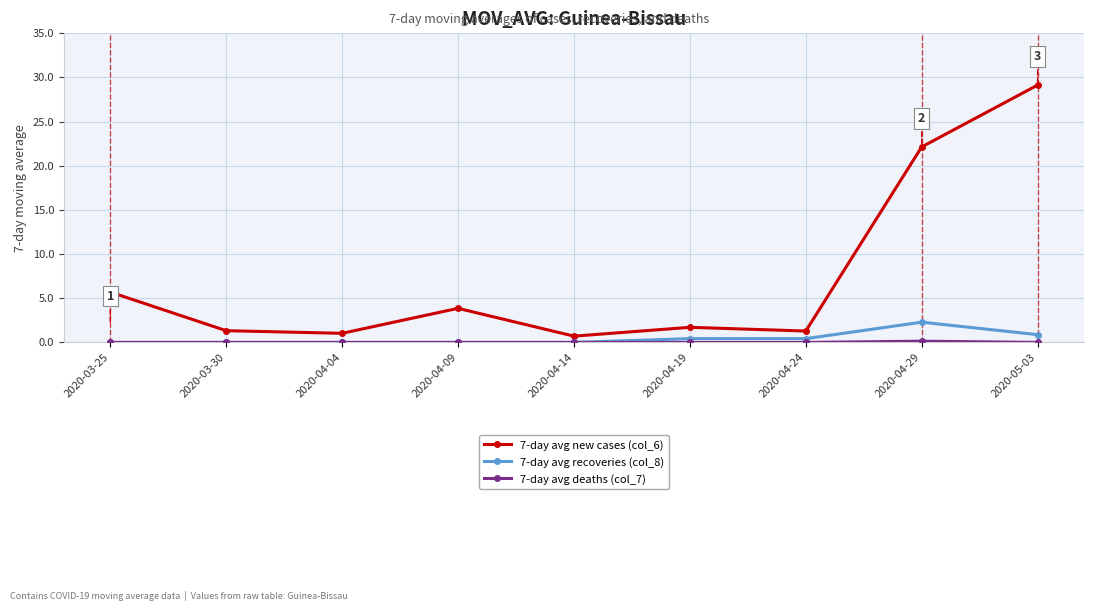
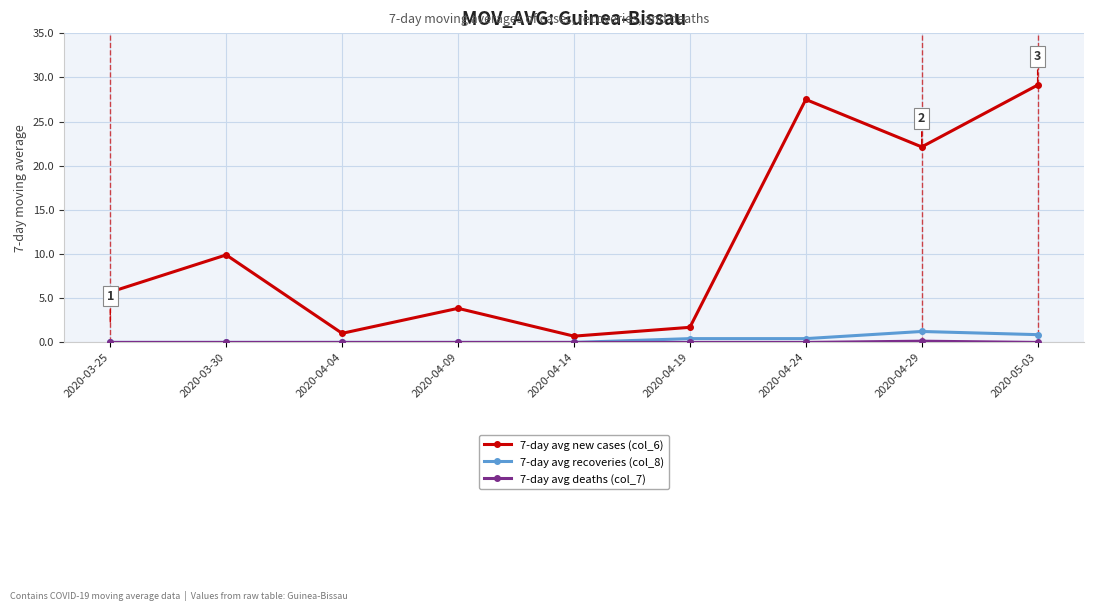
  {
    "7-day avg new cases (col_6)": {
-     "2020-03-30": 1,
+     "2020-03-30": 10,
      "2020-04-04": 1,
      "2020-04-09": 4,
      "2020-04-14": 1,
      "2020-04-19": 2,
-     "2020-04-24": 1
+     "2020-04-24": 28
    },
    "7-day avg recoveries (col_8)": {
      "2020-04-19": 0,
      "2020-04-24": 0,
-     "2020-04-29": 2,
+     "2020-04-29": 1,
      "2020-05-03": 1
    },
    "7-day avg deaths (col_7)": {
      "2020-04-19": 0,
      "2020-04-24": 0,
      "2020-04-29": 0,
      "2020-05-03": 0
    }
  }
